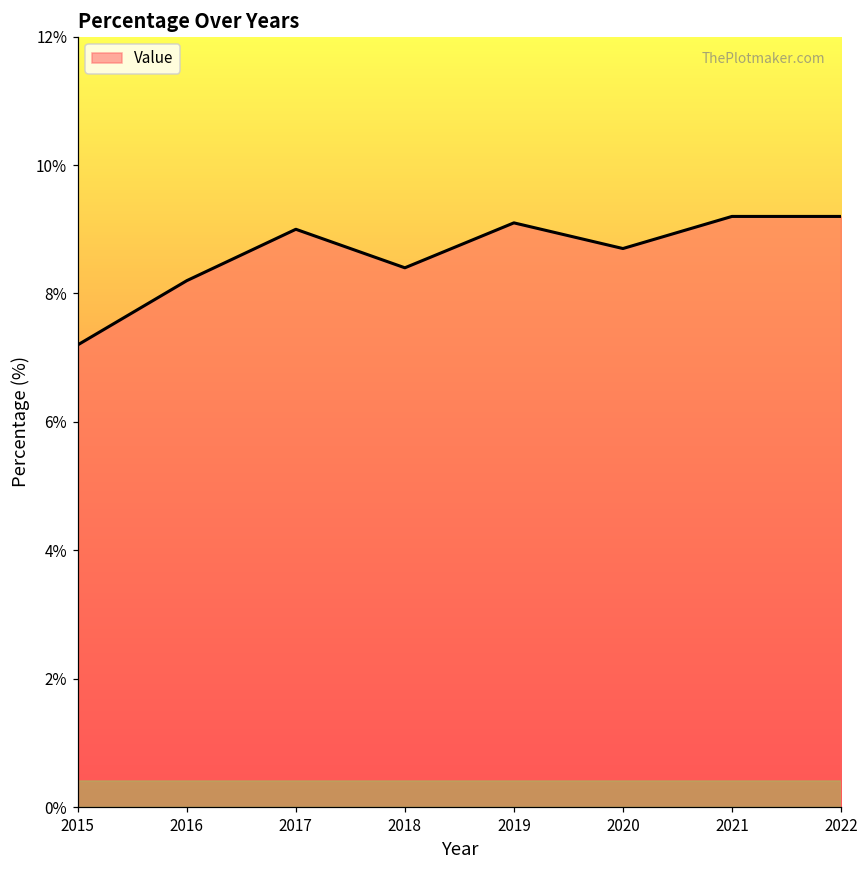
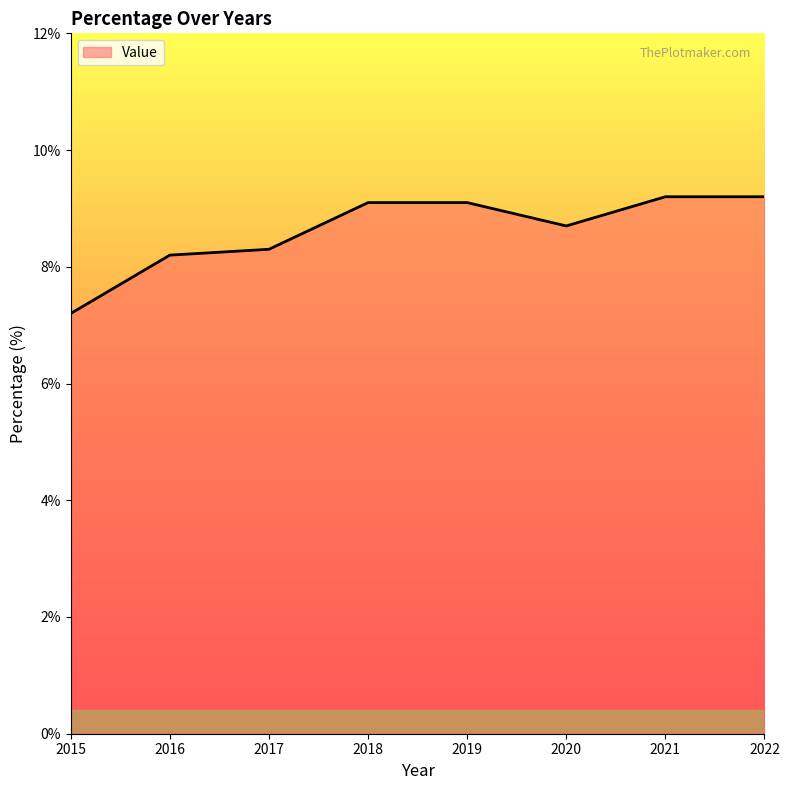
  {
    "2015": "7.2%",
    "2016": "8.2%",
-   "2017": "9.0%",
-   "2018": "8.4%",
+   "2017": "8.3%",
+   "2018": "9.1%",
    "2019": "9.1%",
    "2020": "8.7%",
    "2021": "9.2%",
    "2022": "9.2%"
  }
